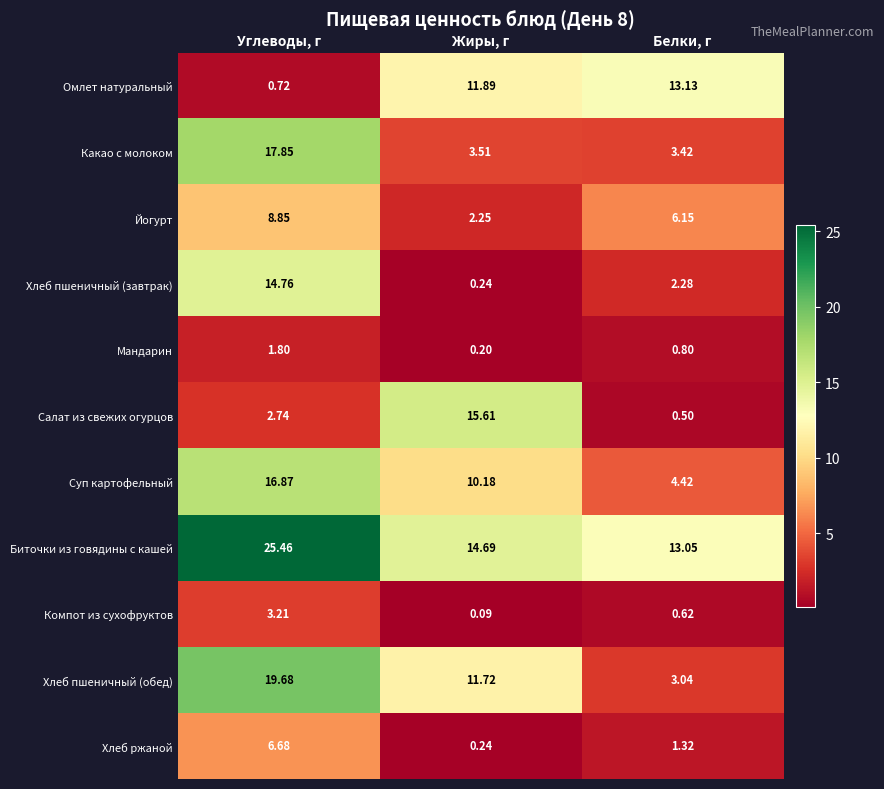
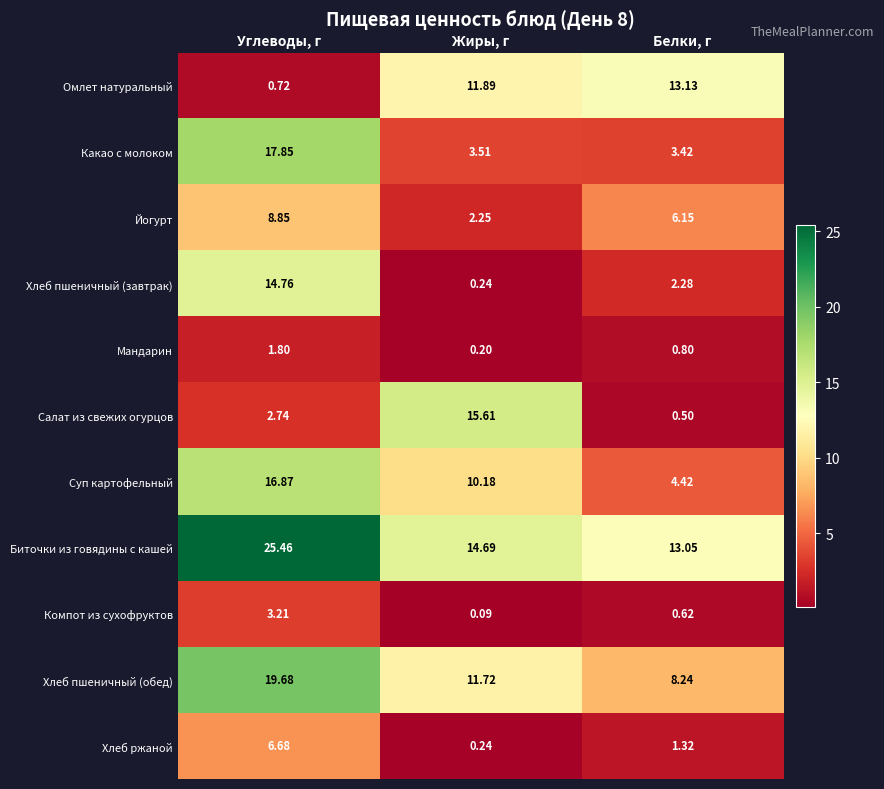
  {
    "Омлет натуральный": {
      "Углеводы, г": 0.72,
      "Жиры, г": 11.89,
      "Белки, г": 13.13
    },
    "Какао с молоком": {
      "Углеводы, г": 17.85,
      "Жиры, г": 3.51,
      "Белки, г": 3.42
    },
    "Йогурт": {
      "Углеводы, г": 8.85,
      "Жиры, г": 2.25,
      "Белки, г": 6.15
    },
    "Хлеб пшеничный (завтрак)": {
      "Углеводы, г": 14.76,
      "Жиры, г": 0.24,
      "Белки, г": 2.28
    },
    "Мандарин": {
      "Углеводы, г": 1.80,
      "Жиры, г": 0.20,
      "Белки, г": 0.80
    },
    "Салат из свежих огурцов": {
      "Углеводы, г": 2.74,
      "Жиры, г": 15.61,
      "Белки, г": 0.50
    },
    "Суп картофельный": {
      "Углеводы, г": 16.87,
      "Жиры, г": 10.18,
      "Белки, г": 4.42
    },
    "Биточки из говядины с кашей": {
      "Углеводы, г": 25.46,
      "Жиры, г": 14.69,
      "Белки, г": 13.05
    },
    "Компот из сухофруктов": {
      "Углеводы, г": 3.21,
      "Жиры, г": 0.09,
      "Белки, г": 0.62
    },
    "Хлеб пшеничный (обед)": {
      "Углеводы, г": 19.68,
      "Жиры, г": 11.72,
-     "Белки, г": 3.04
+     "Белки, г": 8.24
    },
    "Хлеб ржаной": {
      "Углеводы, г": 6.68,
      "Жиры, г": 0.24,
      "Белки, г": 1.32
    }
  }
